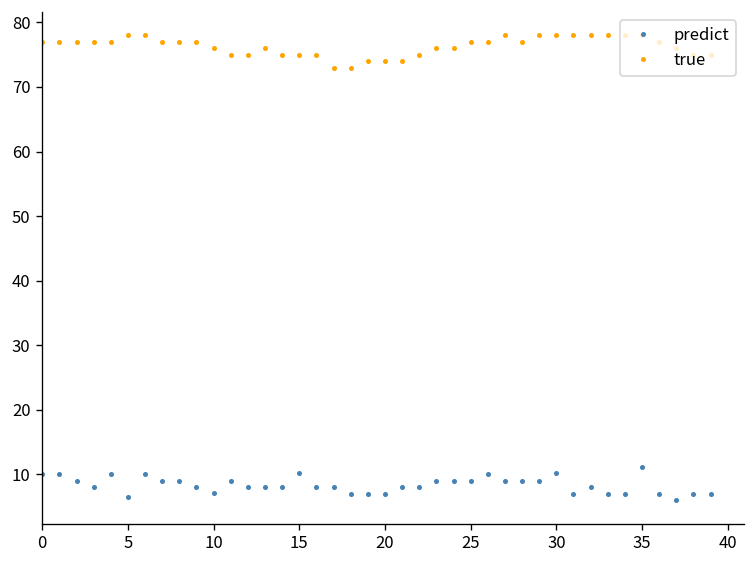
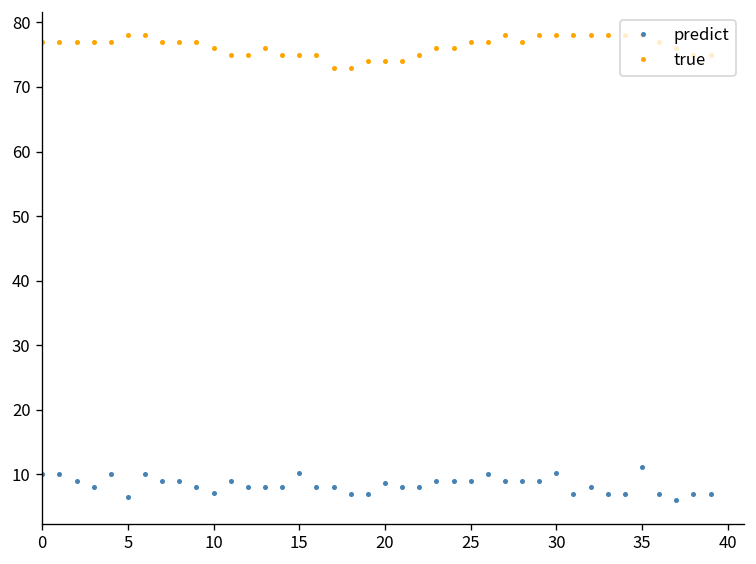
  {
    "predict": {
      "0": 10,
      "5": 7,
      "10": 7,
      "15": 10,
-     "20": 7,
+     "20": 9,
      "25": 9,
      "30": 10,
      "35": 11
    },
    "true": {
      "0": 77,
      "5": 78,
      "10": 76,
      "15": 75,
      "20": 74,
      "25": 77,
      "30": 78
    }
  }
